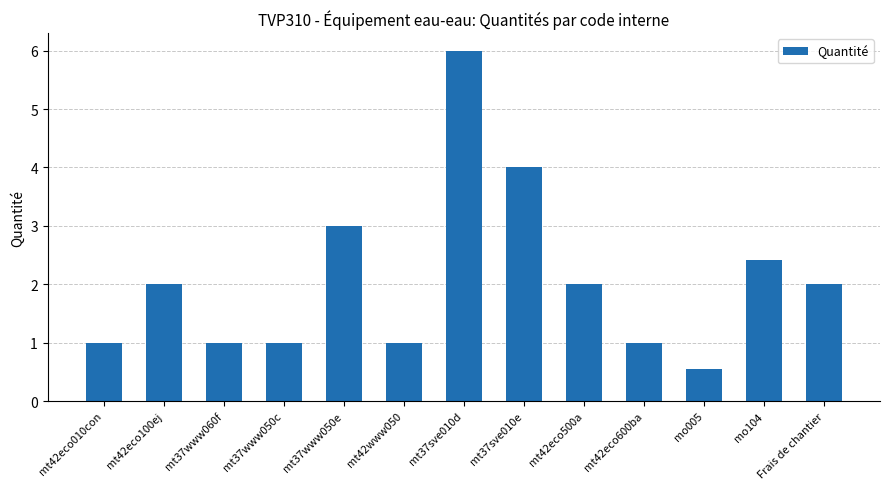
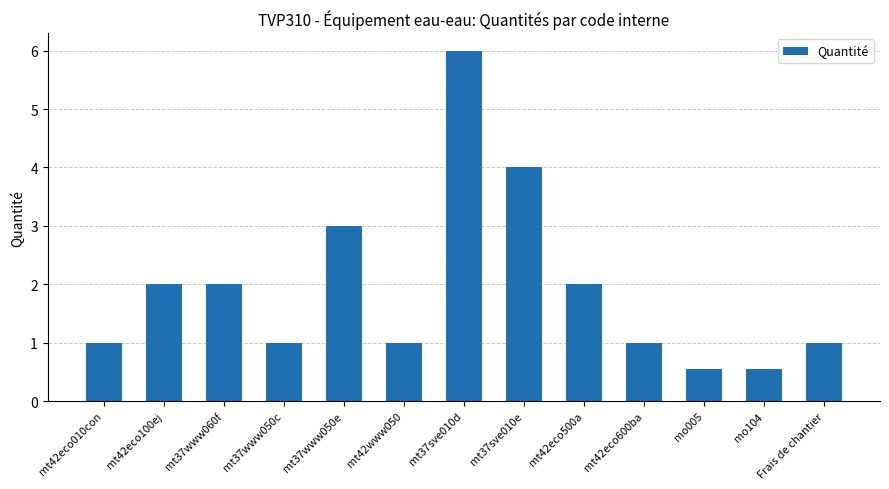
  {
    "mt42eco010con": 1.0,
    "mt42eco100ej": 2.0,
-   "mt37www060f": 1,
+   "mt37www060f": 2,
    "mt37www050c": 1.0,
    "mt37www050e": 3.0,
    "mt42www050": 1.0,
    "mt37sve010d": 6.0,
    "mt37sve010e": 4.0,
    "mt42eco500a": 2.0,
    "mt42eco600ba": 1.0,
    "mo005": 0.6,
-   "mo104": 2.4,
-   "Frais de chantier": 2
+   "mo104": 0.6,
+   "Frais de chantier": 1
  }
